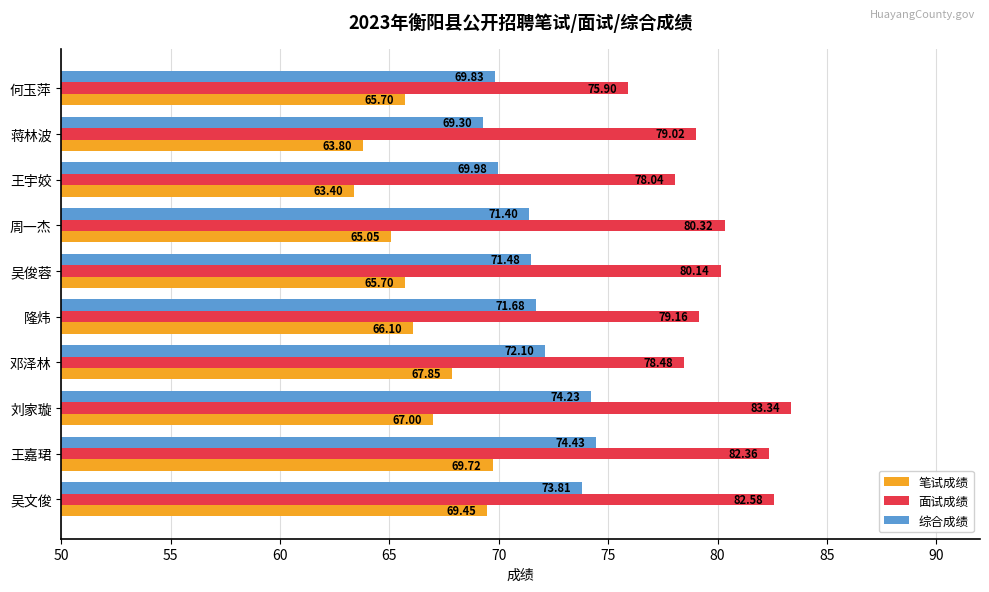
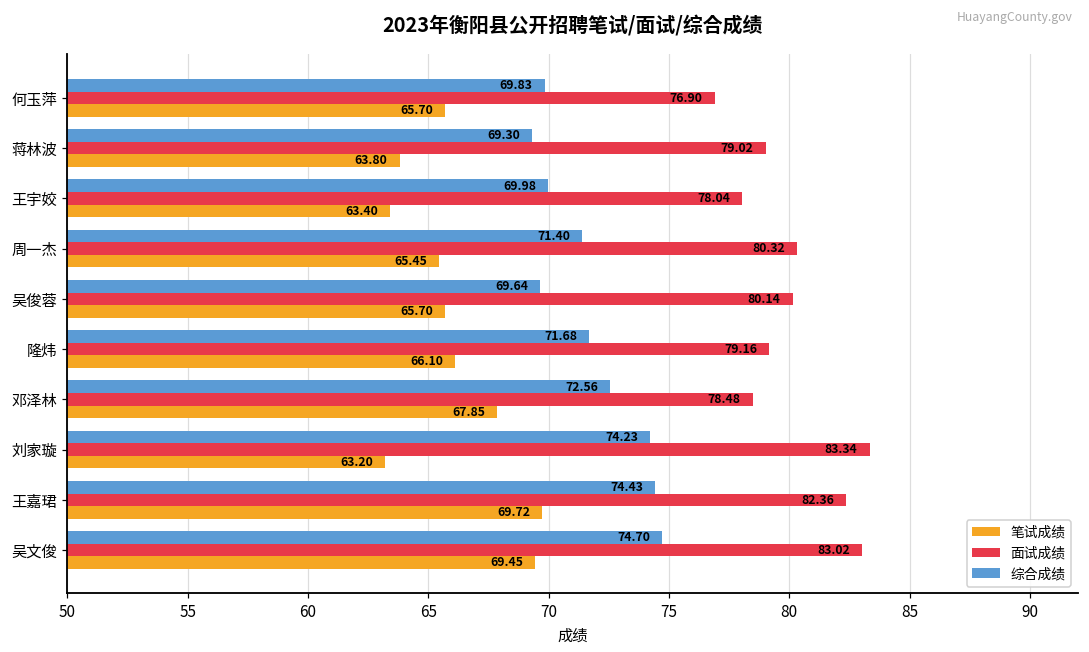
  {
    "笔试成绩": {
      "何玉萍": 65.70,
      "蒋林波": 63.80,
      "王宇姣": 63.40,
-     "周一杰": 65.05,
+     "周一杰": 65.45,
      "吴俊蓉": 65.70,
      "隆炜": 66.10,
      "邓泽林": 67.85,
-     "刘家璇": 67.00,
+     "刘家璇": 63.20,
      "王嘉珺": 69.72,
      "吴文俊": 69.45
    },
    "面试成绩": {
-     "何玉萍": 75.90,
+     "何玉萍": 76.90,
      "蒋林波": 79.02,
      "王宇姣": 78.04,
      "周一杰": 80.32,
      "吴俊蓉": 80.14,
      "隆炜": 79.16,
      "邓泽林": 78.48,
      "刘家璇": 83.34,
      "王嘉珺": 82.36,
-     "吴文俊": 82.58
+     "吴文俊": 83.02
    },
    "综合成绩": {
      "何玉萍": 69.83,
      "蒋林波": 69.30,
      "王宇姣": 69.98,
      "周一杰": 71.40,
-     "吴俊蓉": 71.48,
+     "吴俊蓉": 69.64,
      "隆炜": 71.68,
-     "邓泽林": 72.10,
+     "邓泽林": 72.56,
      "刘家璇": 74.23,
      "王嘉珺": 74.43,
-     "吴文俊": 73.81
+     "吴文俊": 74.70
    }
  }
